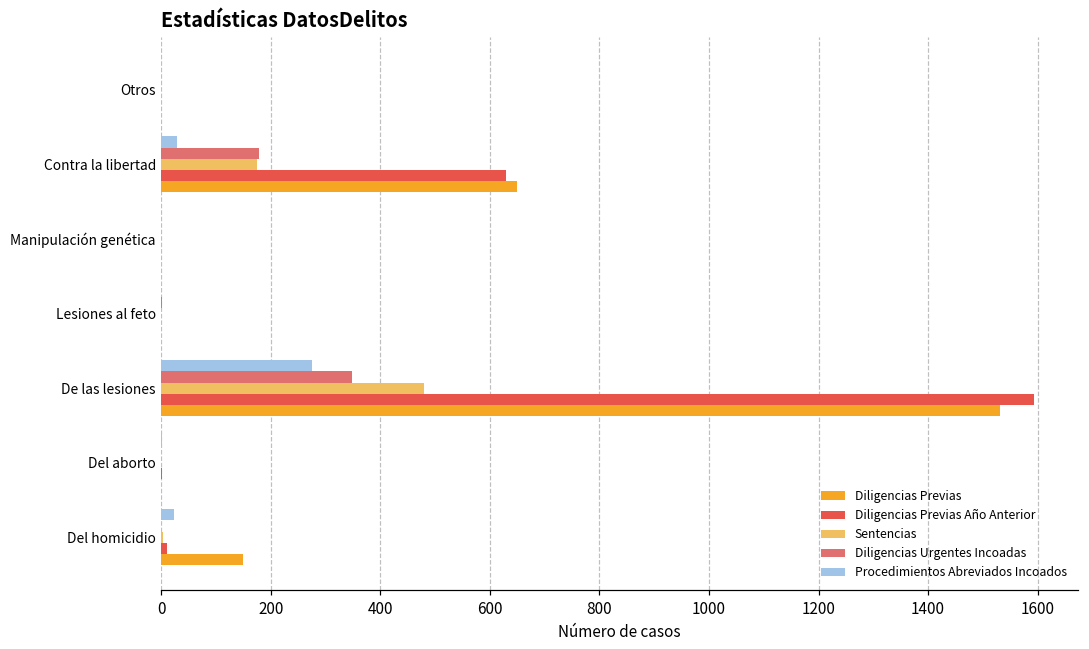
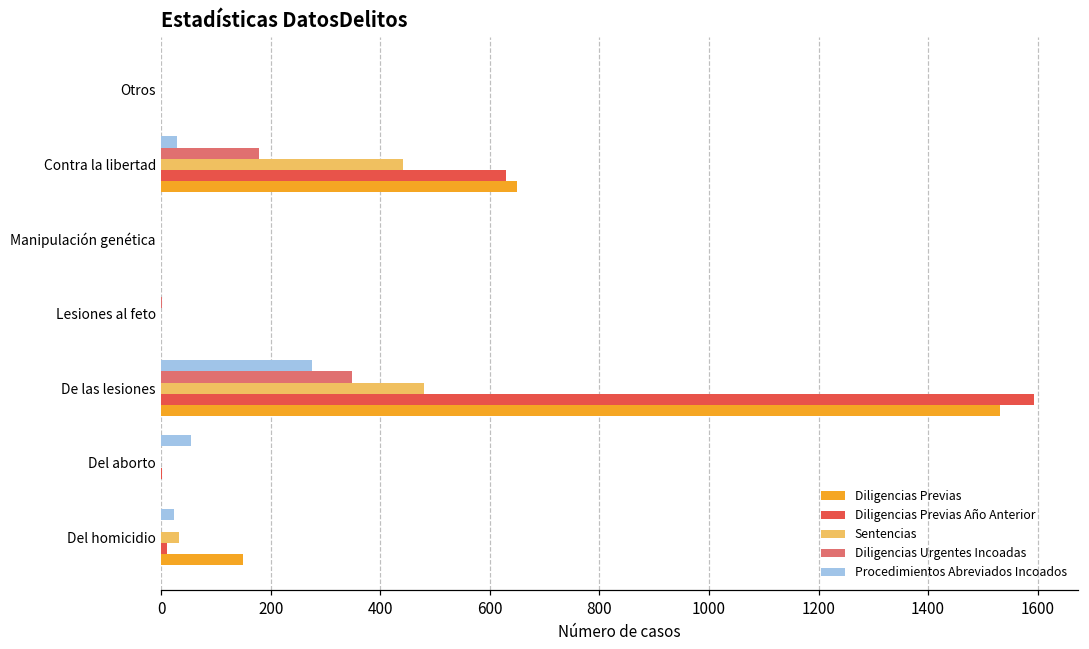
  {
    "Diligencias Previas": {
      "Otros": 0,
      "Contra la libertad": 650,
      "Manipulación genética": 0,
      "Lesiones al feto": 0,
      "De las lesiones": 1530,
      "Del aborto": 0,
      "Del homicidio": 150
    },
    "Sentencias": {
      "Otros": 0,
-     "Contra la libertad": 170,
+     "Contra la libertad": 440,
      "Manipulación genética": 0,
      "Lesiones al feto": 0,
      "De las lesiones": 480,
      "Del aborto": 0,
-     "Del homicidio": 0
+     "Del homicidio": 30
    },
    "Procedimientos Abreviados Incoados": {
      "Otros": 0,
      "Contra la libertad": 30,
      "Manipulación genética": 0,
      "Lesiones al feto": 0,
      "De las lesiones": 280,
-     "Del aborto": 0,
+     "Del aborto": 60,
      "Del homicidio": 20
    }
  }
